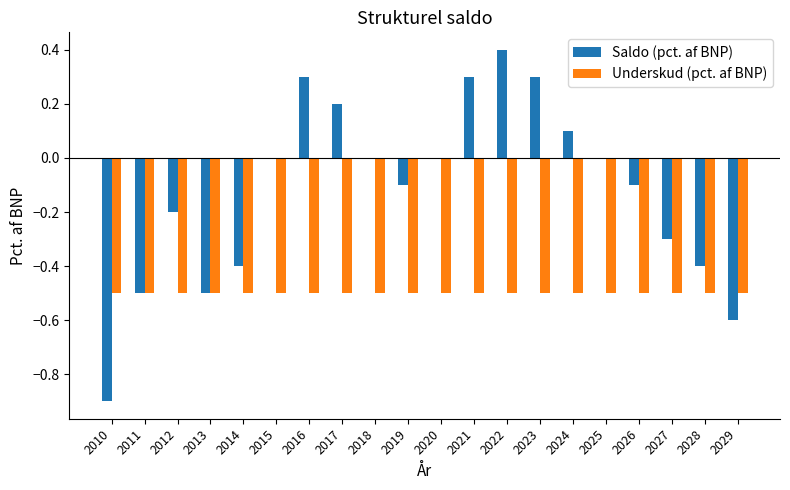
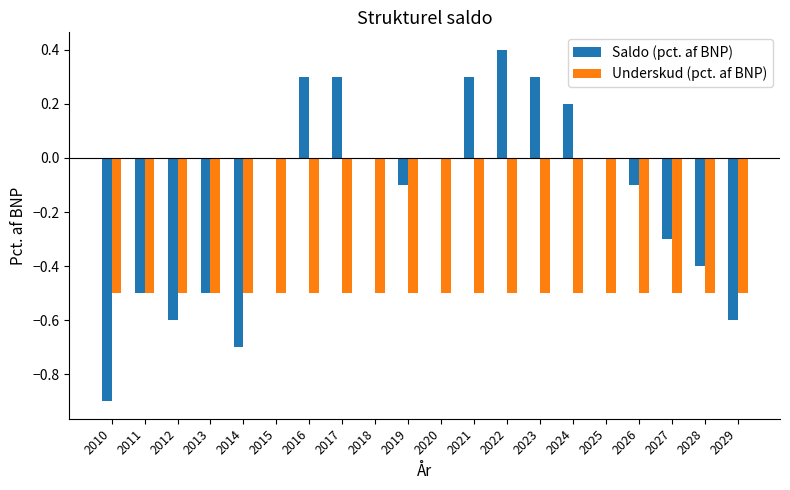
  {
    "Saldo (pct. af BNP)": {
      "2010": -0.9,
      "2011": -0.5,
-     "2012": -0.2,
+     "2012": -0.6,
      "2013": -0.5,
-     "2014": -0.4,
+     "2014": -0.7,
      "2015": 0.0,
      "2016": 0.3,
-     "2017": 0.2,
+     "2017": 0.3,
      "2018": 0.0,
      "2019": -0.1,
      "2020": 0.0,
      "2021": 0.3,
      "2022": 0.4,
      "2023": 0.3,
-     "2024": 0.1,
+     "2024": 0.2,
      "2025": 0.0,
      "2026": -0.1,
      "2027": -0.3,
      "2028": -0.4,
      "2029": -0.6
    },
    "Underskud (pct. af BNP)": {
      "2010": -0.5,
      "2011": -0.5,
      "2012": -0.5,
      "2013": -0.5,
      "2014": -0.5,
      "2015": -0.5,
      "2016": -0.5,
      "2017": -0.5,
      "2018": -0.5,
      "2019": -0.5,
      "2020": -0.5,
      "2021": -0.5,
      "2022": -0.5,
      "2023": -0.5,
      "2024": -0.5,
      "2025": -0.5,
      "2026": -0.5,
      "2027": -0.5,
      "2028": -0.5,
      "2029": -0.5
    }
  }
